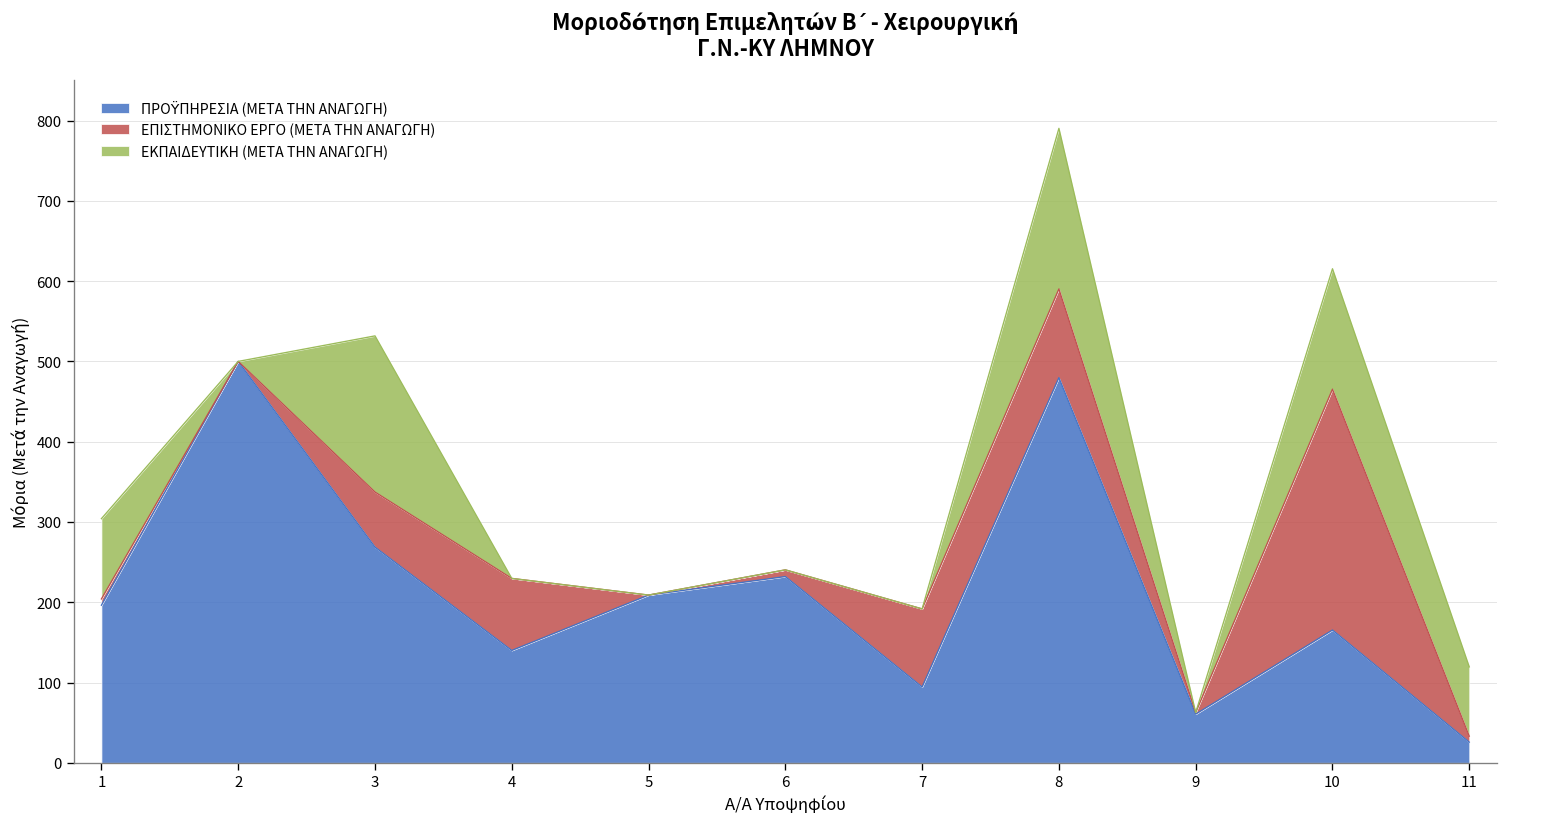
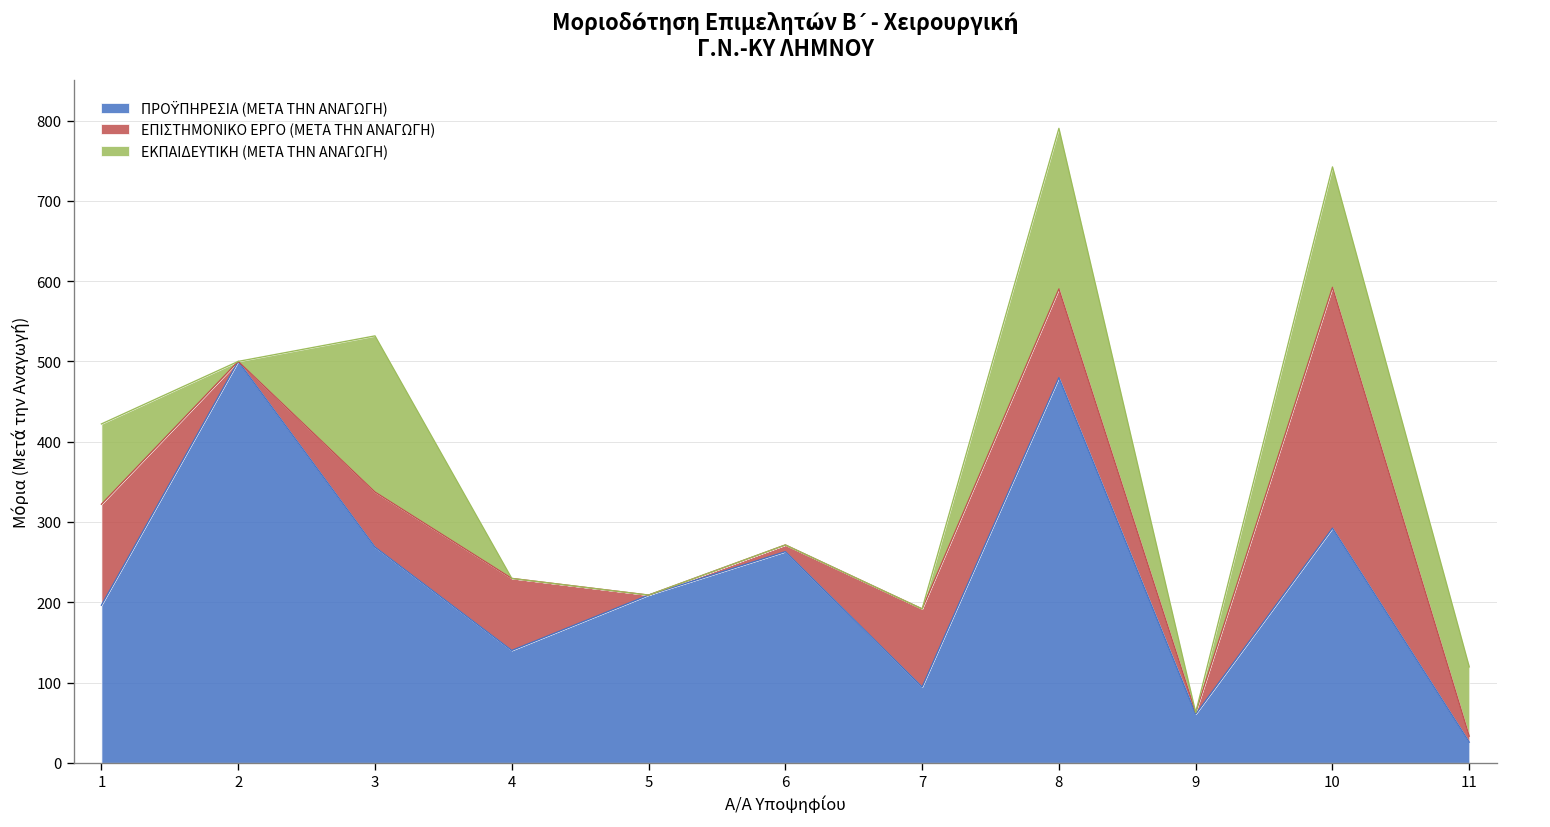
  {
    "ΠΡΟΫΠΗΡΕΣΙΑ (ΜΕΤΑ ΤΗΝ ΑΝΑΓΩΓΗ)": {
      "1": 200,
      "3": 270,
      "4": 140,
-     "6": 230,
+     "6": 260,
      "7": 90,
      "8": 480,
-     "10": 170,
+     "10": 290,
      "11": 30
    },
    "ΕΠΙΣΤΗΜΟΝΙΚΟ ΕΡΓΟ (ΜΕΤΑ ΤΗΝ ΑΝΑΓΩΓΗ)": {
-     "1": 10,
+     "1": 130,
      "3": 70,
      "8": 110,
      "10": 300,
      "11": 10
    },
    "ΕΚΠΑΙΔΕΥΤΙΚΗ (ΜΕΤΑ ΤΗΝ ΑΝΑΓΩΓΗ)": {
      "1": 100,
      "3": 190,
      "8": 200,
      "10": 150,
      "11": 90
    }
  }
